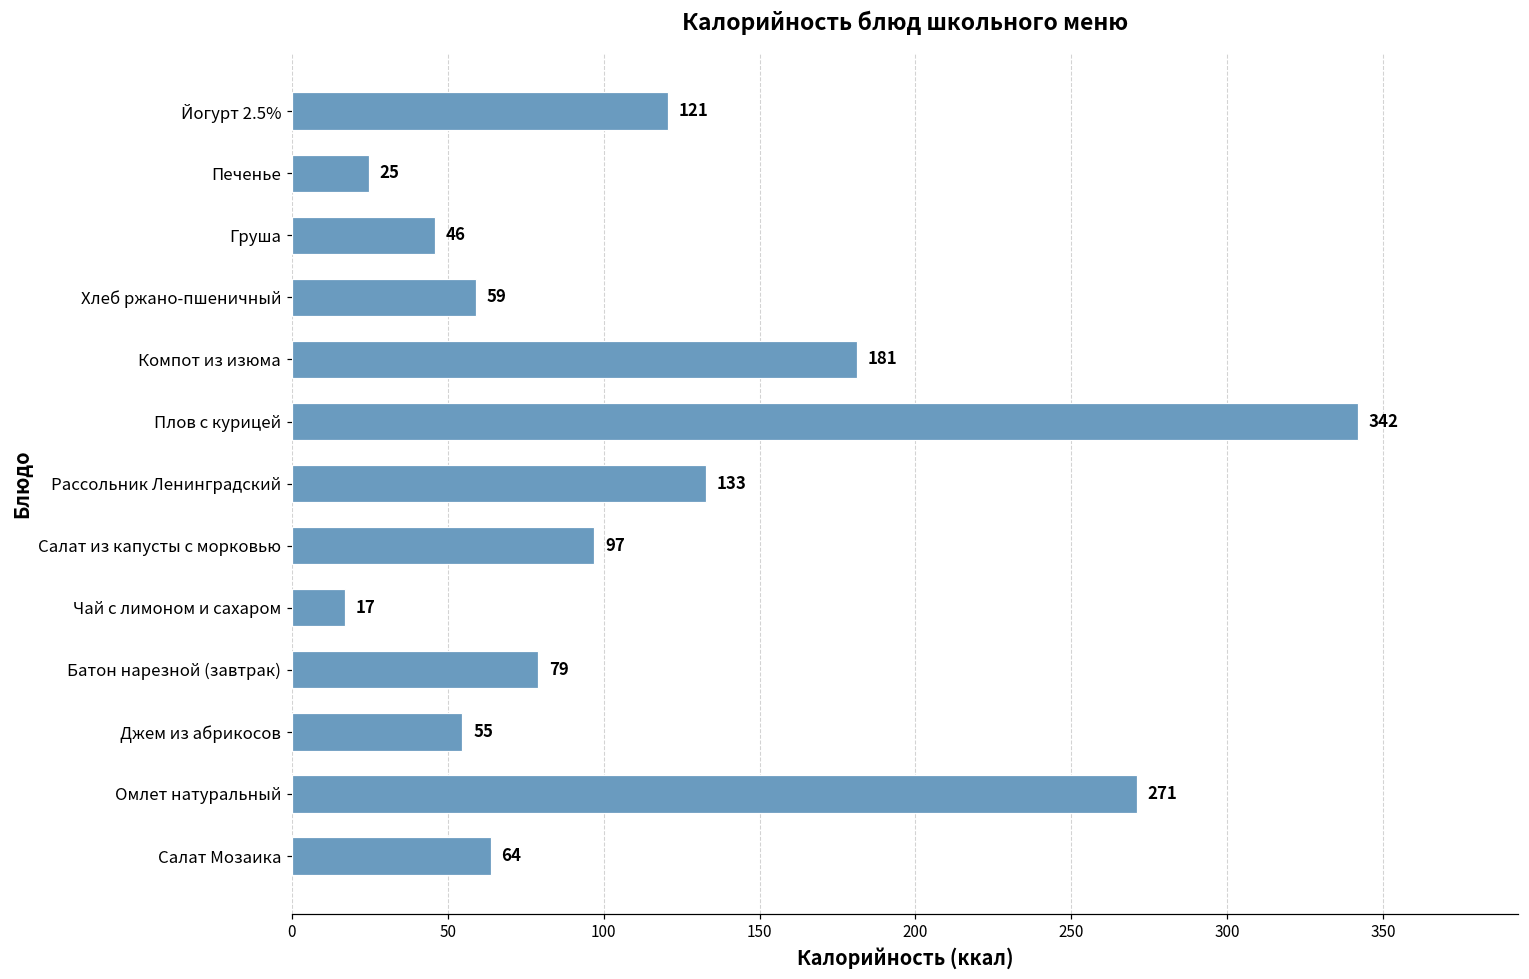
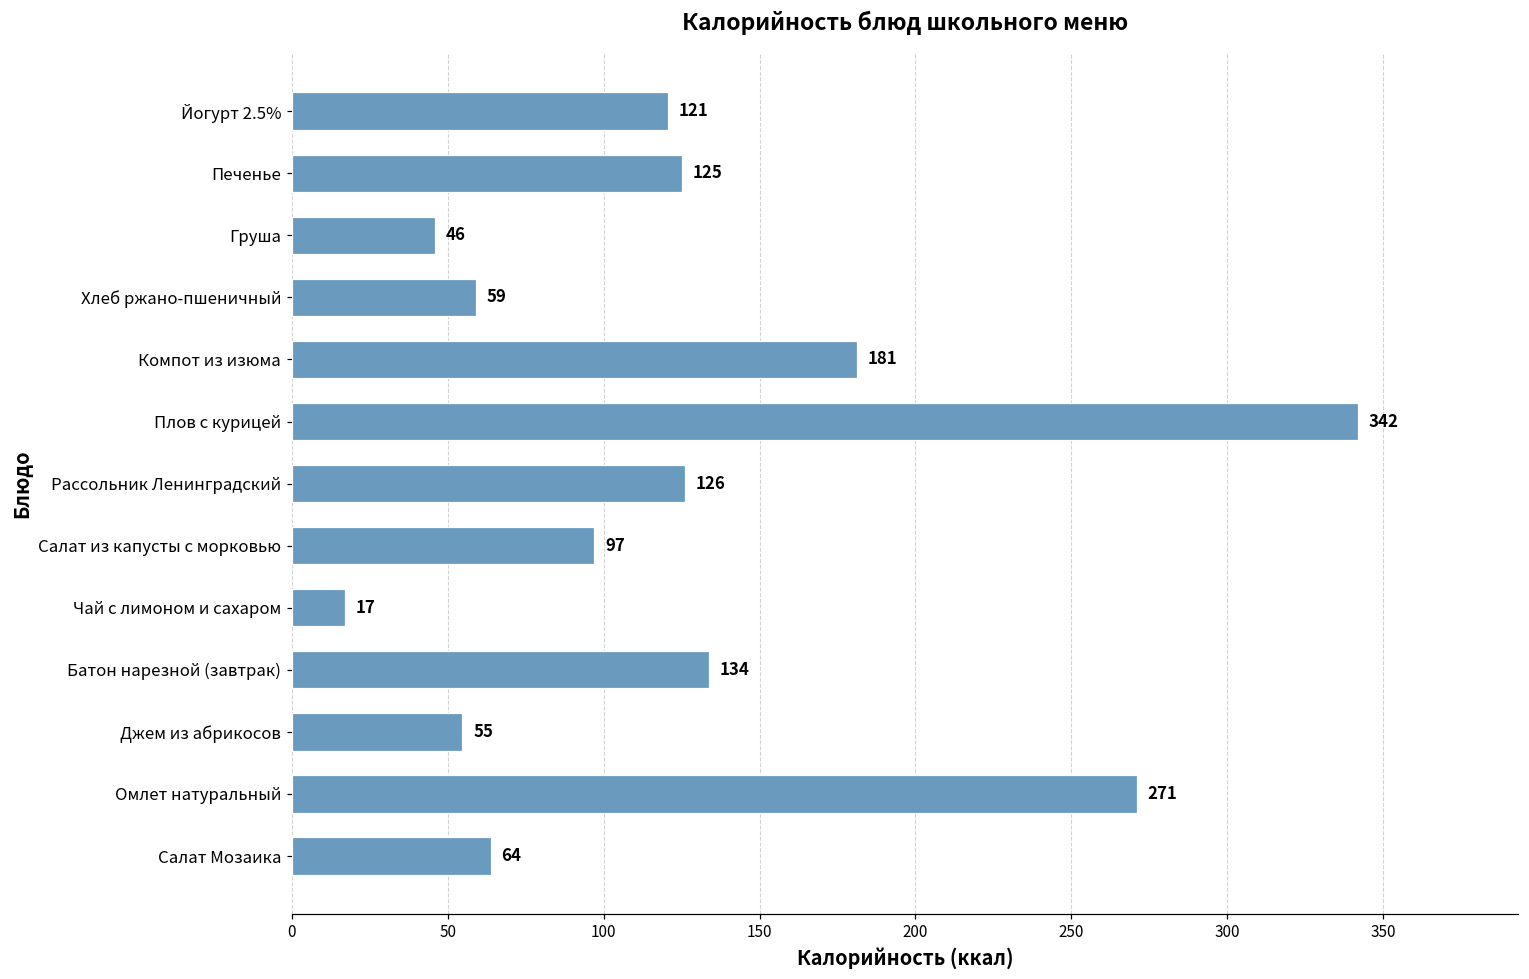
  {
    "Йогурт 2.5%": 121,
-   "Печенье": 25,
+   "Печенье": 125,
    "Груша": 46,
    "Хлеб ржано-пшеничный": 59,
    "Компот из изюма": 181,
    "Плов с курицей": 342,
-   "Рассольник Ленинградский": 133,
+   "Рассольник Ленинградский": 126,
    "Салат из капусты с морковью": 97,
    "Чай с лимоном и сахаром": 17,
-   "Батон нарезной (завтрак)": 79,
+   "Батон нарезной (завтрак)": 134,
    "Джем из абрикосов": 55,
    "Омлет натуральный": 271,
    "Салат Мозаика": 64
  }
